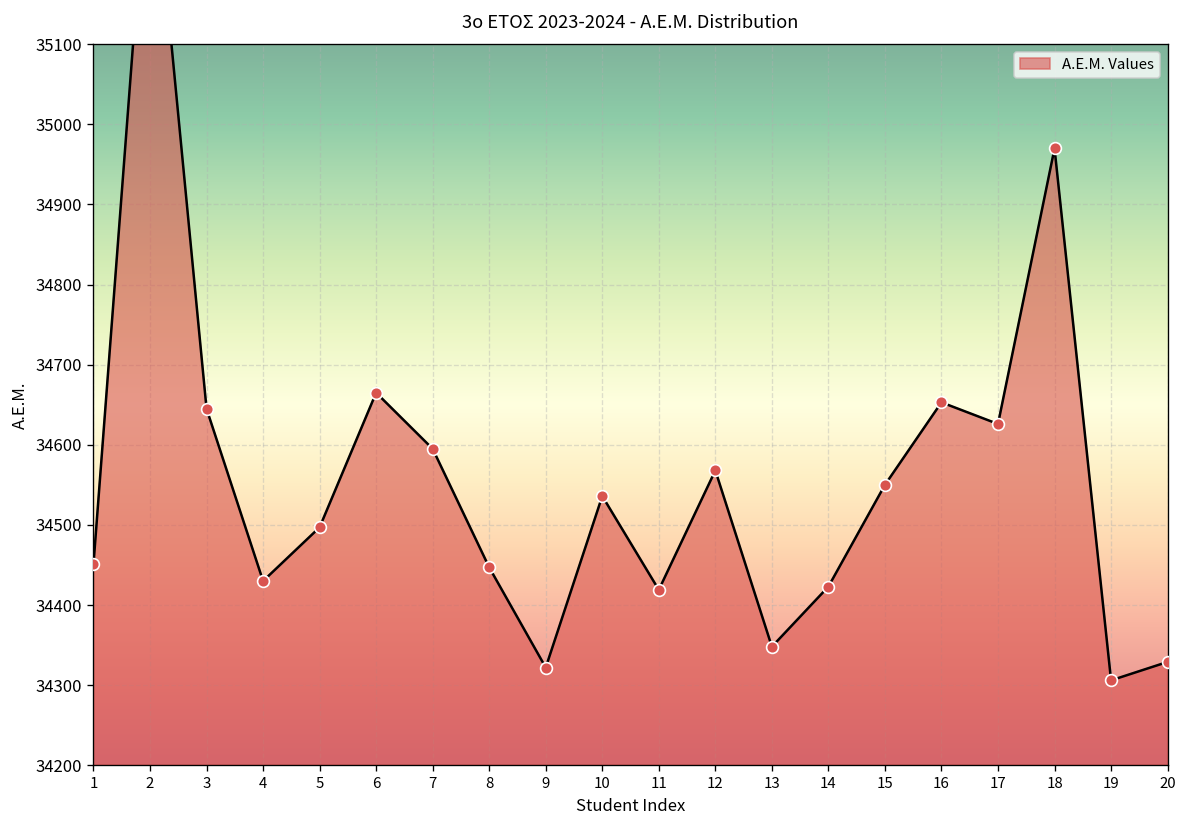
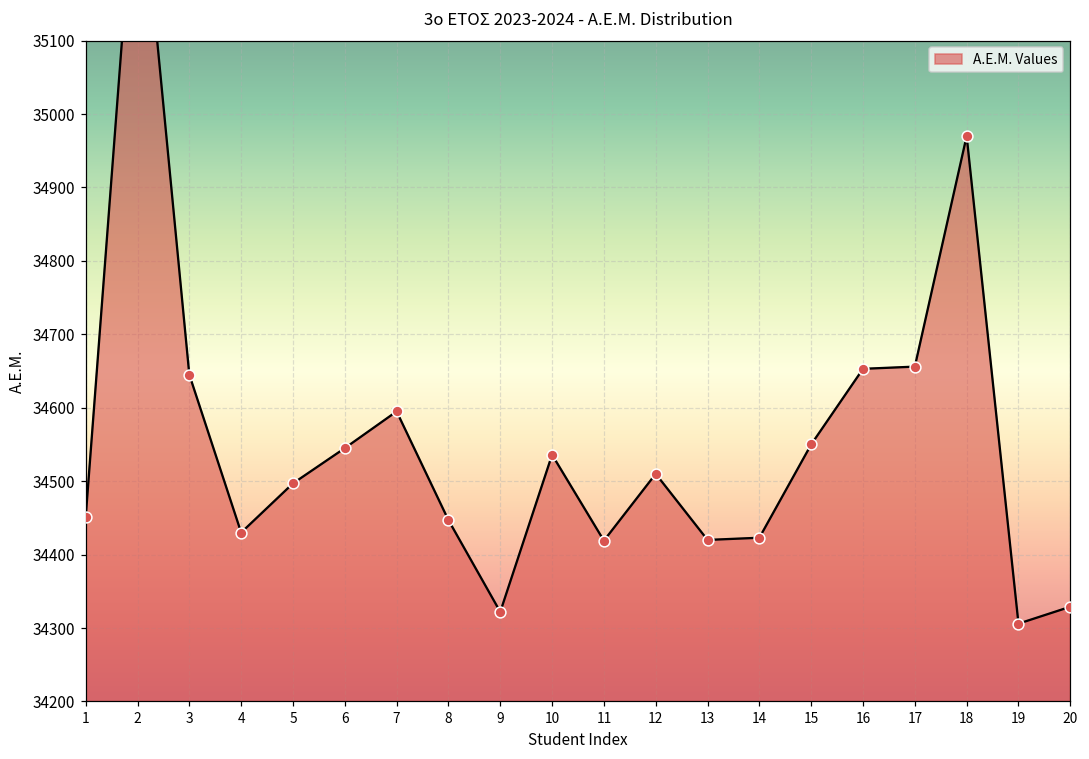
  {
    "1": 34450,
    "3": 34650,
    "4": 34430,
    "5": 34500,
-   "6": 34670,
+   "6": 34550,
    "7": 34600,
    "8": 34450,
    "9": 34320,
    "10": 34540,
    "11": 34420,
-   "12": 34570,
-   "13": 34350,
+   "12": 34510,
+   "13": 34420,
    "14": 34420,
    "15": 34550,
    "16": 34650,
-   "17": 34630,
+   "17": 34660,
    "18": 34970,
    "19": 34310,
    "20": 34330
  }
